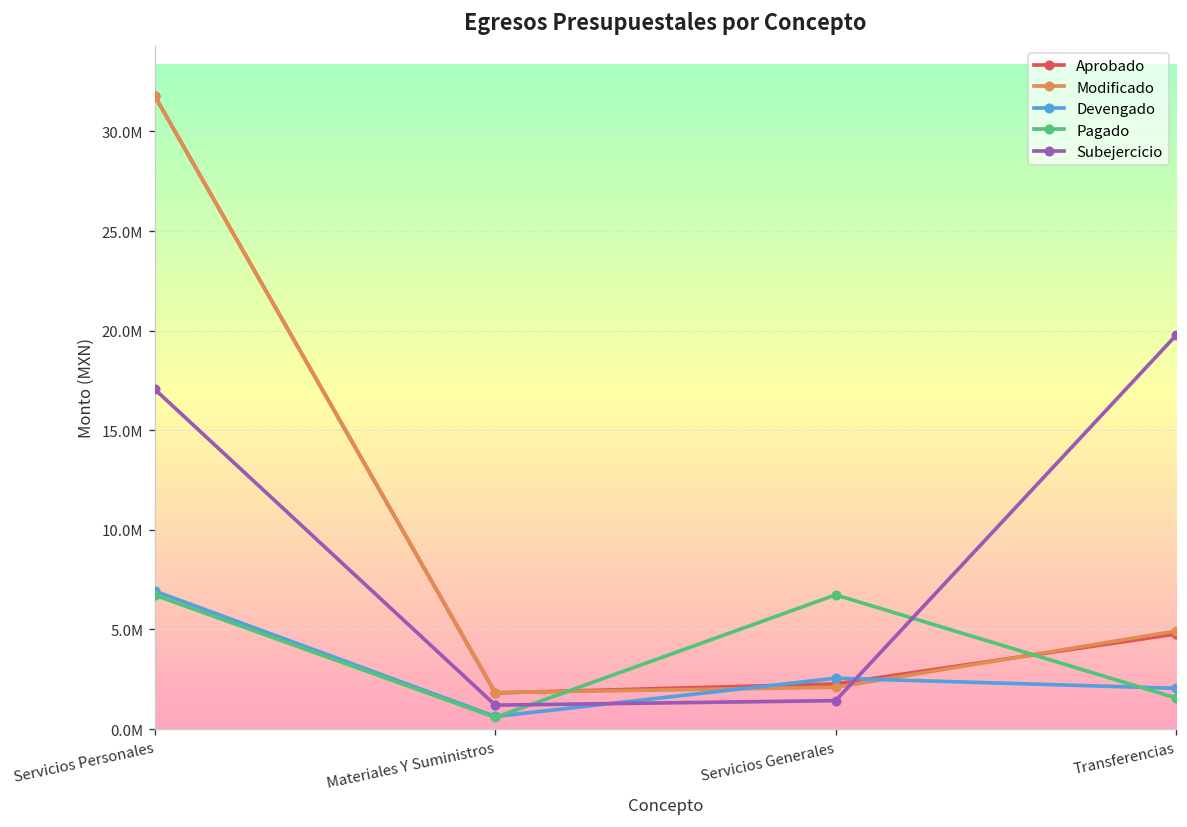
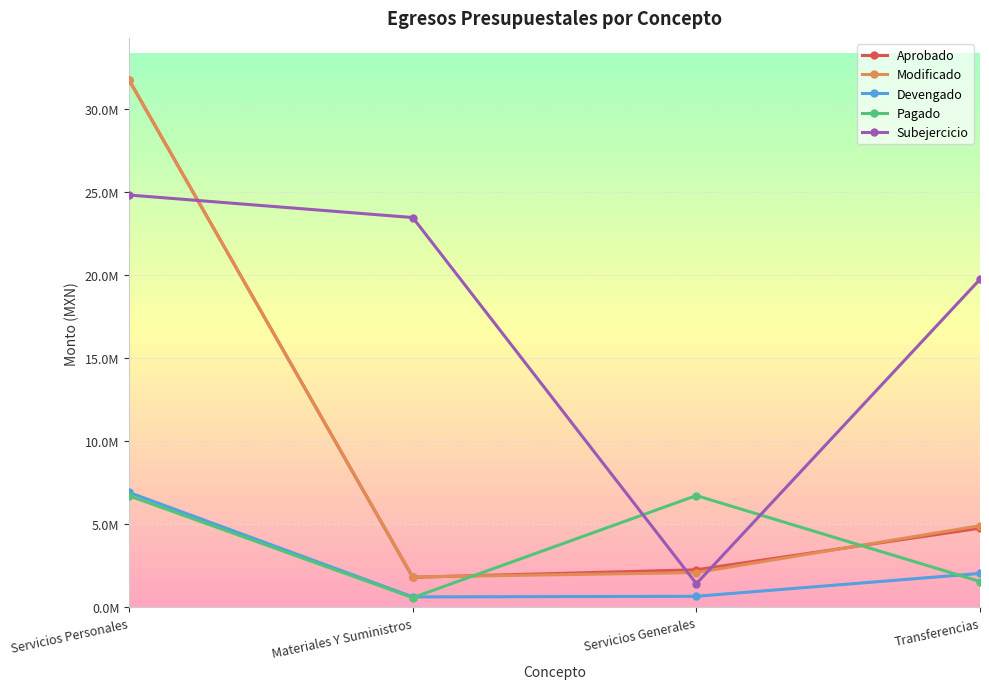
  {
    "Devengado": {
      "Servicios Personales": 6900000,
-     "Servicios Generales": 2600000,
+     "Servicios Generales": 700000,
      "Transferencias": 2000000
    },
    "Pagado": {
      "Servicios Personales": 6700000,
      "Servicios Generales": 6700000,
      "Transferencias": 1600000
    },
    "Subejercicio": {
-     "Servicios Personales": 17000000,
-     "Materiales Y Suministros": 1200000,
+     "Servicios Personales": 24800000,
+     "Materiales Y Suministros": 23500000,
      "Servicios Generales": 1400000,
      "Transferencias": 19800000
    }
  }
